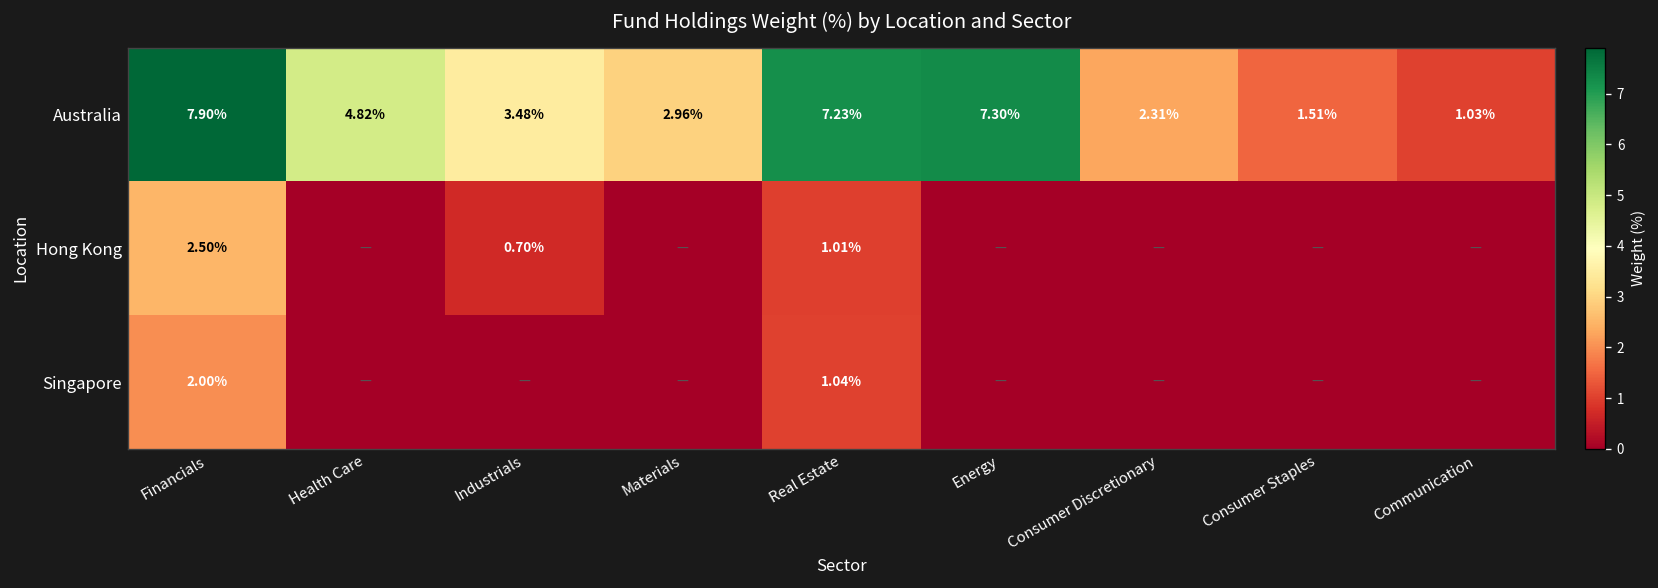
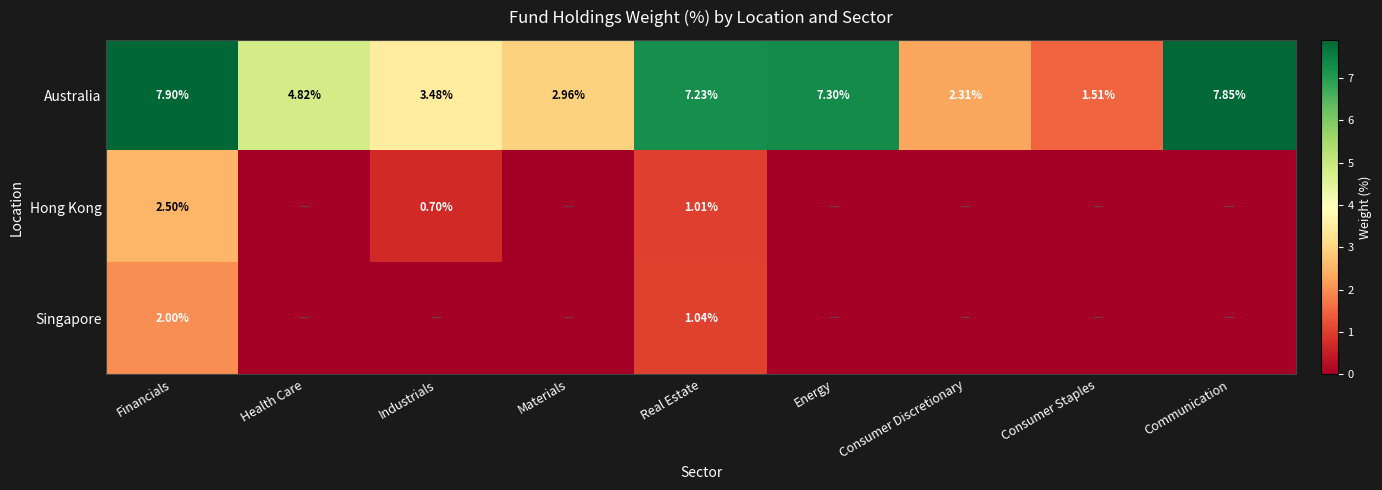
  {
    "Australia": {
      "Financials": "7.90%",
      "Health Care": "4.82%",
      "Industrials": "3.48%",
      "Materials": "2.96%",
      "Real Estate": "7.23%",
      "Energy": "7.30%",
      "Consumer Discretionary": "2.31%",
      "Consumer Staples": "1.51%",
-     "Communication": "1.03%"
+     "Communication": "7.85%"
    },
    "Hong Kong": {
      "Financials": "2.50%",
      "Industrials": "0.70%",
      "Real Estate": "1.01%"
    },
    "Singapore": {
      "Financials": "2.00%",
      "Real Estate": "1.04%"
    }
  }
